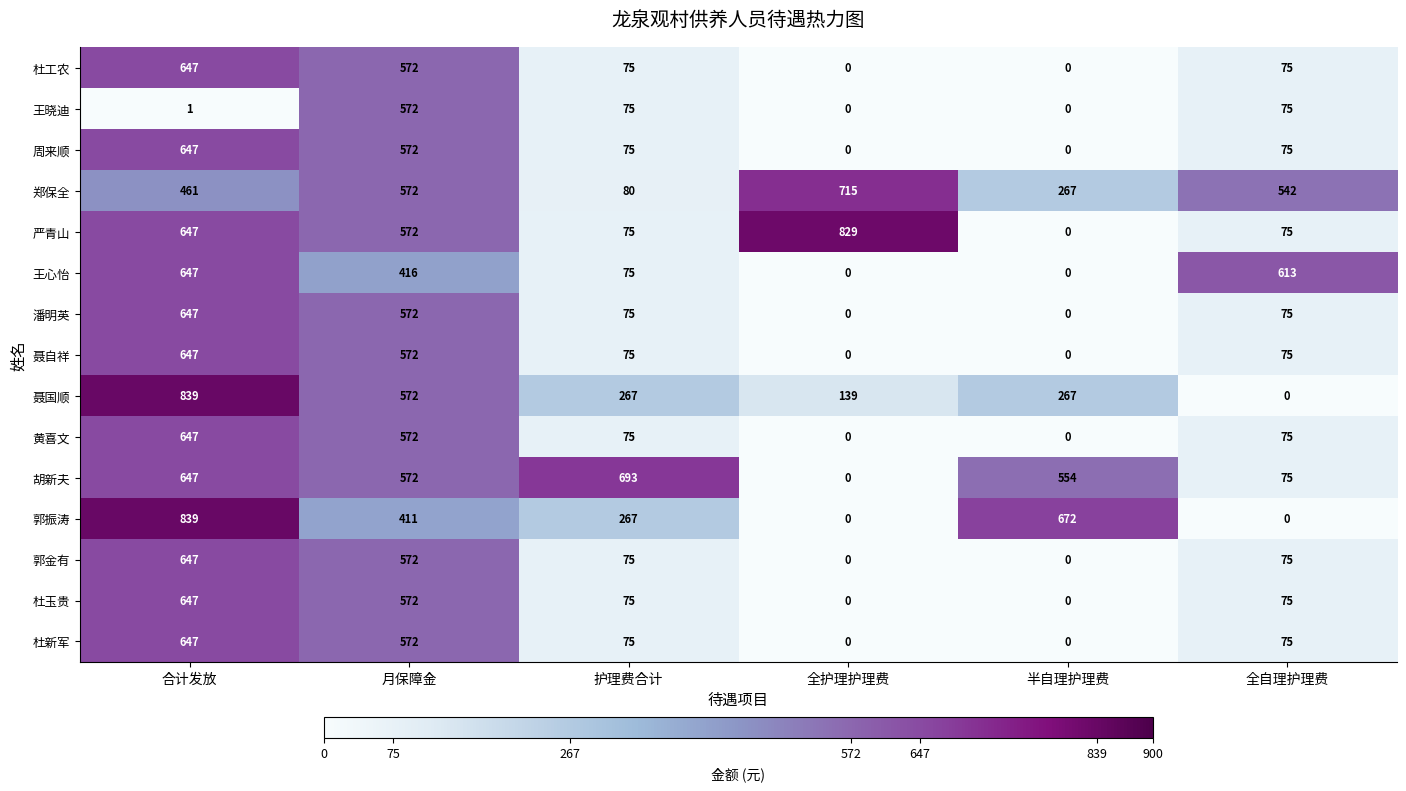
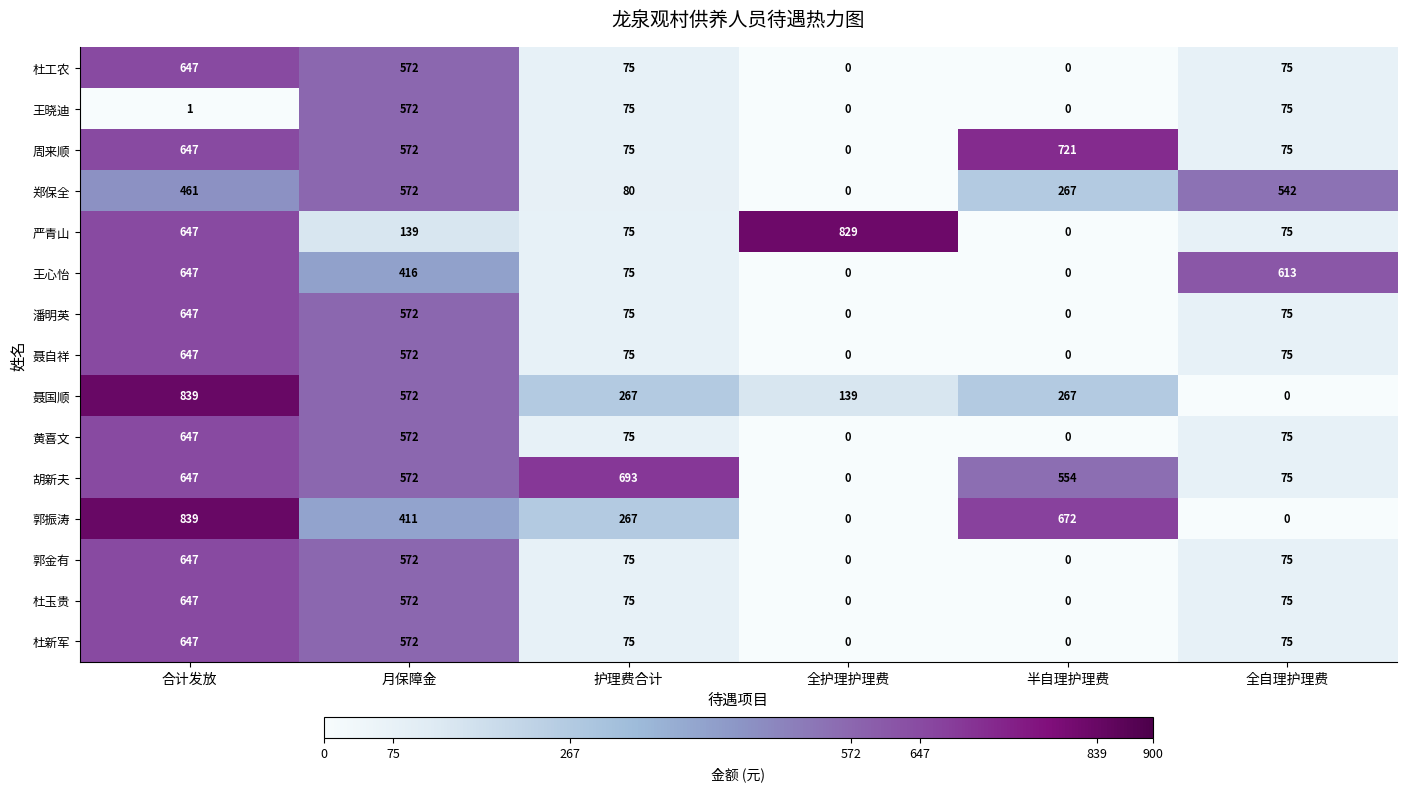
  {
    "杜工农": {
      "合计发放": 647,
      "月保障金": 572,
      "护理费合计": 75,
      "全护理护理费": 0,
      "半自理护理费": 0,
      "全自理护理费": 75
    },
    "王晓迪": {
      "合计发放": 1,
      "月保障金": 572,
      "护理费合计": 75,
      "全护理护理费": 0,
      "半自理护理费": 0,
      "全自理护理费": 75
    },
    "周来顺": {
      "合计发放": 647,
      "月保障金": 572,
      "护理费合计": 75,
      "全护理护理费": 0,
-     "半自理护理费": 0,
+     "半自理护理费": 721,
      "全自理护理费": 75
    },
    "郑保全": {
      "合计发放": 461,
      "月保障金": 572,
      "护理费合计": 80,
-     "全护理护理费": 715,
+     "全护理护理费": 0,
      "半自理护理费": 267,
      "全自理护理费": 542
    },
    "严青山": {
      "合计发放": 647,
-     "月保障金": 572,
+     "月保障金": 139,
      "护理费合计": 75,
      "全护理护理费": 829,
      "半自理护理费": 0,
      "全自理护理费": 75
    },
    "王心怡": {
      "合计发放": 647,
      "月保障金": 416,
      "护理费合计": 75,
      "全护理护理费": 0,
      "半自理护理费": 0,
      "全自理护理费": 613
    },
    "潘明英": {
      "合计发放": 647,
      "月保障金": 572,
      "护理费合计": 75,
      "全护理护理费": 0,
      "半自理护理费": 0,
      "全自理护理费": 75
    },
    "聂自祥": {
      "合计发放": 647,
      "月保障金": 572,
      "护理费合计": 75,
      "全护理护理费": 0,
      "半自理护理费": 0,
      "全自理护理费": 75
    },
    "聂国顺": {
      "合计发放": 839,
      "月保障金": 572,
      "护理费合计": 267,
      "全护理护理费": 139,
      "半自理护理费": 267,
      "全自理护理费": 0
    },
    "黄喜文": {
      "合计发放": 647,
      "月保障金": 572,
      "护理费合计": 75,
      "全护理护理费": 0,
      "半自理护理费": 0,
      "全自理护理费": 75
    },
    "胡新夫": {
      "合计发放": 647,
      "月保障金": 572,
      "护理费合计": 693,
      "全护理护理费": 0,
      "半自理护理费": 554,
      "全自理护理费": 75
    },
    "郭振涛": {
      "合计发放": 839,
      "月保障金": 411,
      "护理费合计": 267,
      "全护理护理费": 0,
      "半自理护理费": 672,
      "全自理护理费": 0
    },
    "郭金有": {
      "合计发放": 647,
      "月保障金": 572,
      "护理费合计": 75,
      "全护理护理费": 0,
      "半自理护理费": 0,
      "全自理护理费": 75
    },
    "杜玉贵": {
      "合计发放": 647,
      "月保障金": 572,
      "护理费合计": 75,
      "全护理护理费": 0,
      "半自理护理费": 0,
      "全自理护理费": 75
    },
    "杜新军": {
      "合计发放": 647,
      "月保障金": 572,
      "护理费合计": 75,
      "全护理护理费": 0,
      "半自理护理费": 0,
      "全自理护理费": 75
    }
  }
